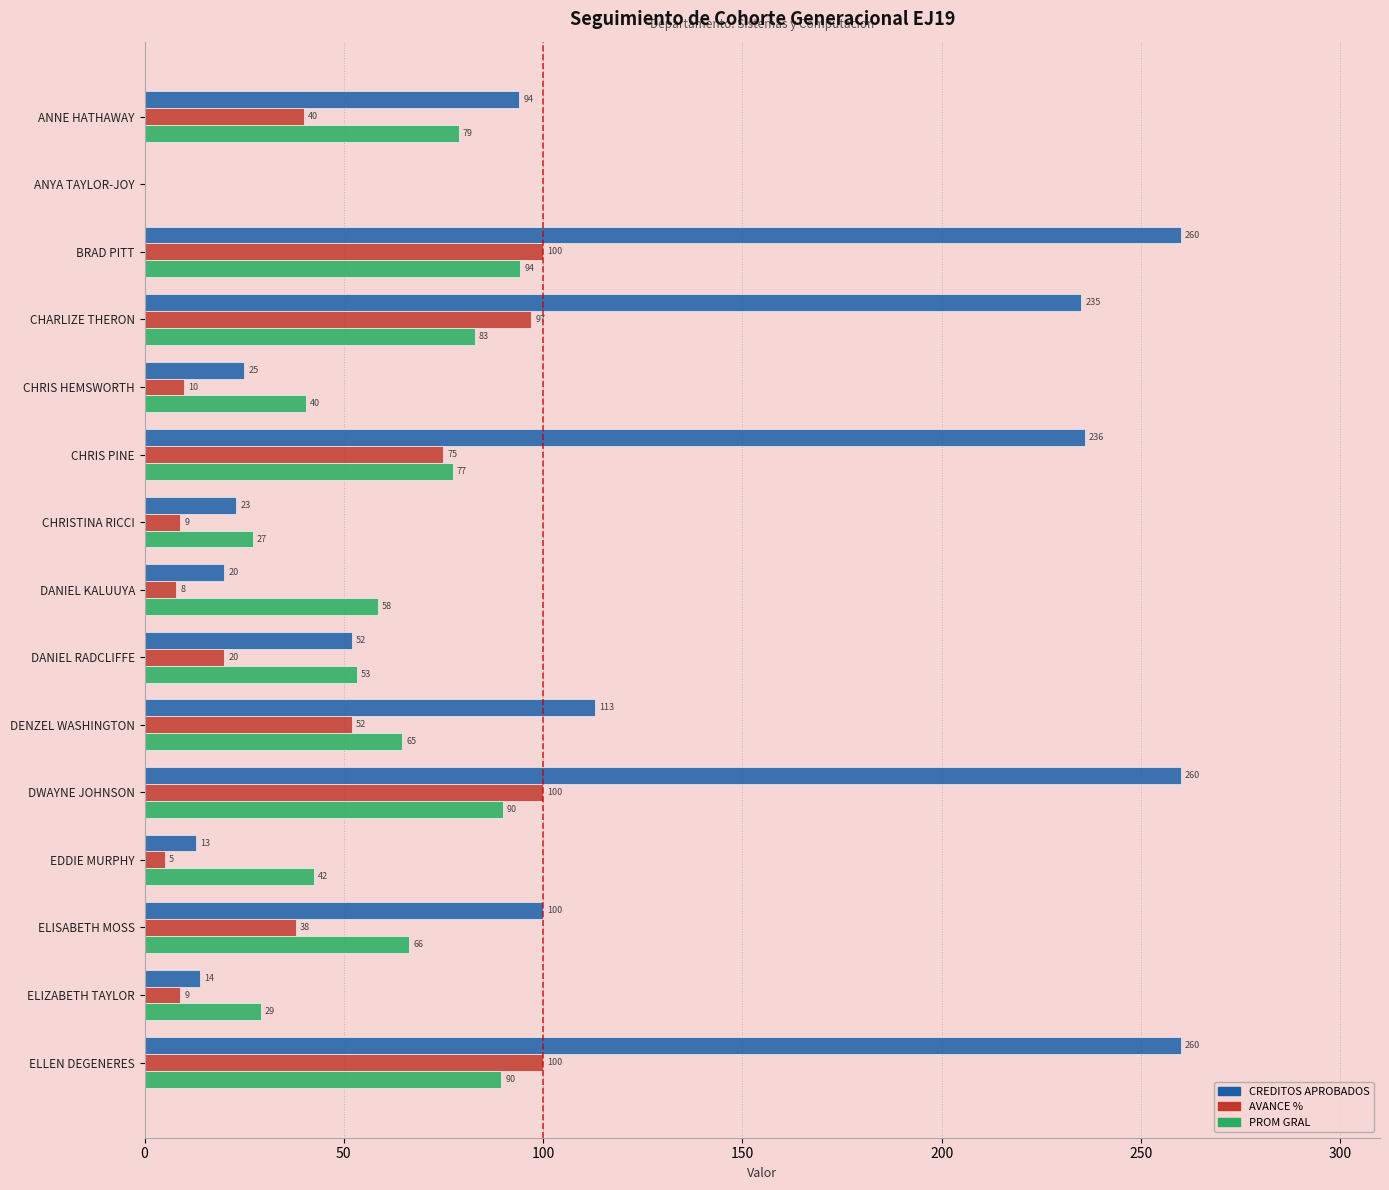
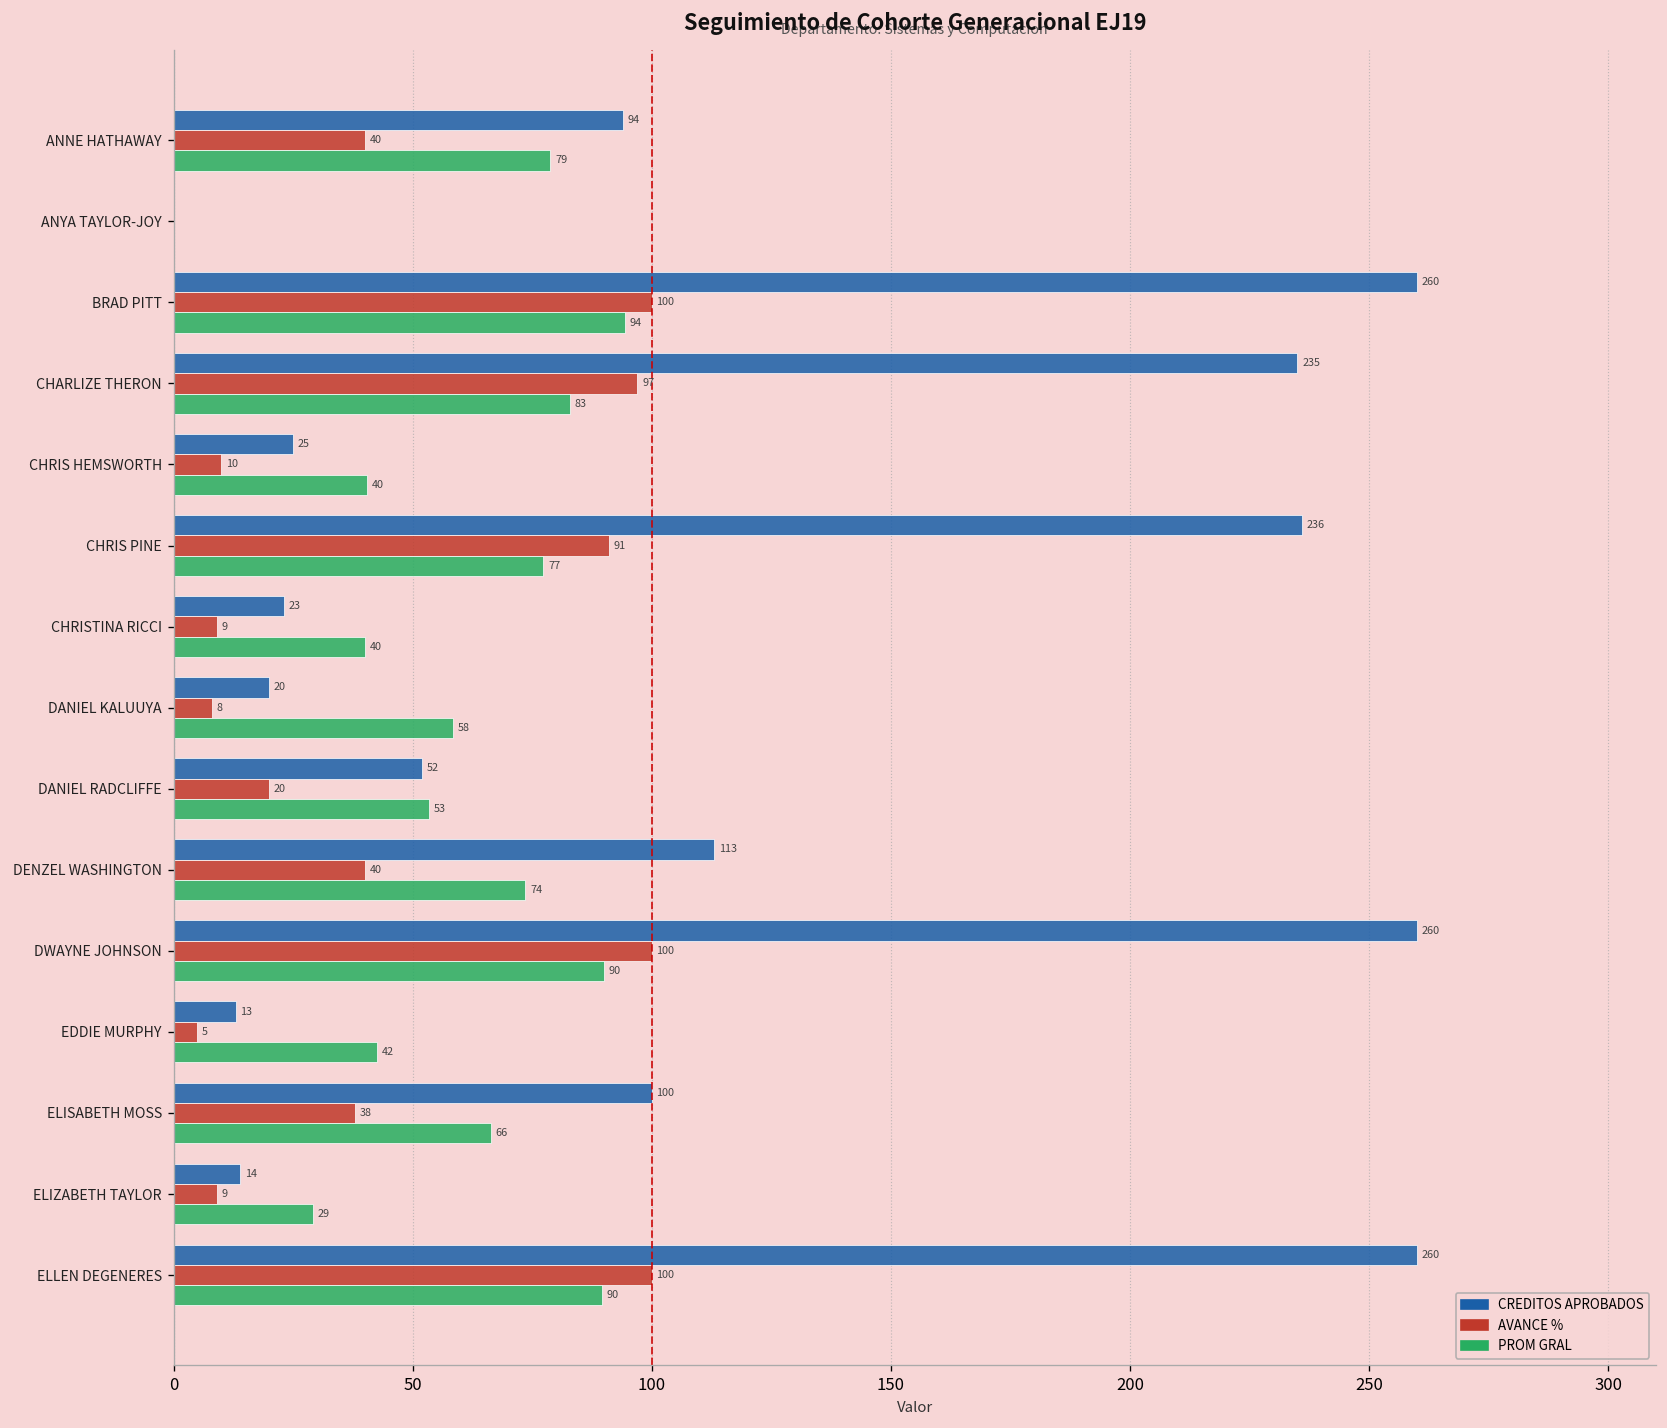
  {
    "CREDITOS APROBADOS": {
      "ANNE HATHAWAY": 94,
      "BRAD PITT": 260,
      "CHARLIZE THERON": 235,
      "CHRIS HEMSWORTH": 25,
      "CHRIS PINE": 236,
      "CHRISTINA RICCI": 23,
      "DANIEL KALUUYA": 20,
      "DANIEL RADCLIFFE": 52,
      "DENZEL WASHINGTON": 113,
      "DWAYNE JOHNSON": 260,
      "EDDIE MURPHY": 13,
      "ELISABETH MOSS": 100,
      "ELIZABETH TAYLOR": 14,
      "ELLEN DEGENERES": 260
    },
    "AVANCE %": {
      "ANNE HATHAWAY": 40,
      "BRAD PITT": 100,
      "CHARLIZE THERON": 97,
      "CHRIS HEMSWORTH": 10,
-     "CHRIS PINE": 75,
+     "CHRIS PINE": 91,
      "CHRISTINA RICCI": 9,
      "DANIEL KALUUYA": 8,
      "DANIEL RADCLIFFE": 20,
-     "DENZEL WASHINGTON": 52,
+     "DENZEL WASHINGTON": 40,
      "DWAYNE JOHNSON": 100,
      "EDDIE MURPHY": 5,
      "ELISABETH MOSS": 38,
      "ELIZABETH TAYLOR": 9,
      "ELLEN DEGENERES": 100
    },
    "PROM GRAL": {
      "ANNE HATHAWAY": 79,
      "BRAD PITT": 94,
      "CHARLIZE THERON": 83,
      "CHRIS HEMSWORTH": 40,
      "CHRIS PINE": 77,
-     "CHRISTINA RICCI": 27,
+     "CHRISTINA RICCI": 40,
      "DANIEL KALUUYA": 58,
      "DANIEL RADCLIFFE": 53,
-     "DENZEL WASHINGTON": 65,
+     "DENZEL WASHINGTON": 74,
      "DWAYNE JOHNSON": 90,
      "EDDIE MURPHY": 42,
      "ELISABETH MOSS": 66,
      "ELIZABETH TAYLOR": 29,
      "ELLEN DEGENERES": 90
    }
  }
